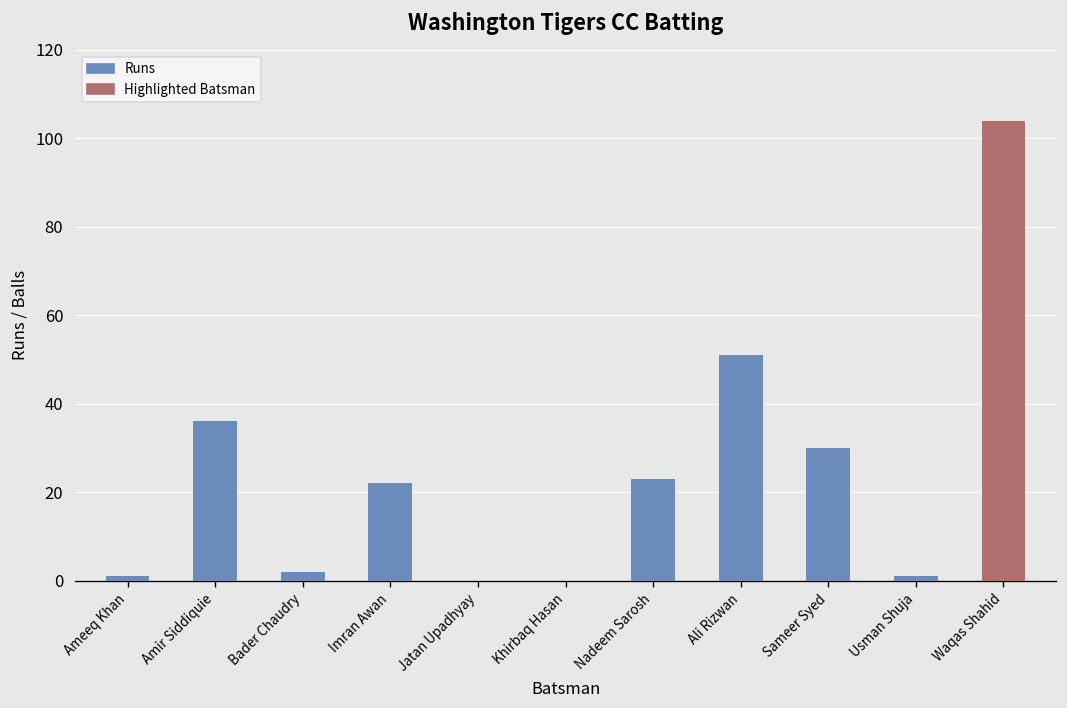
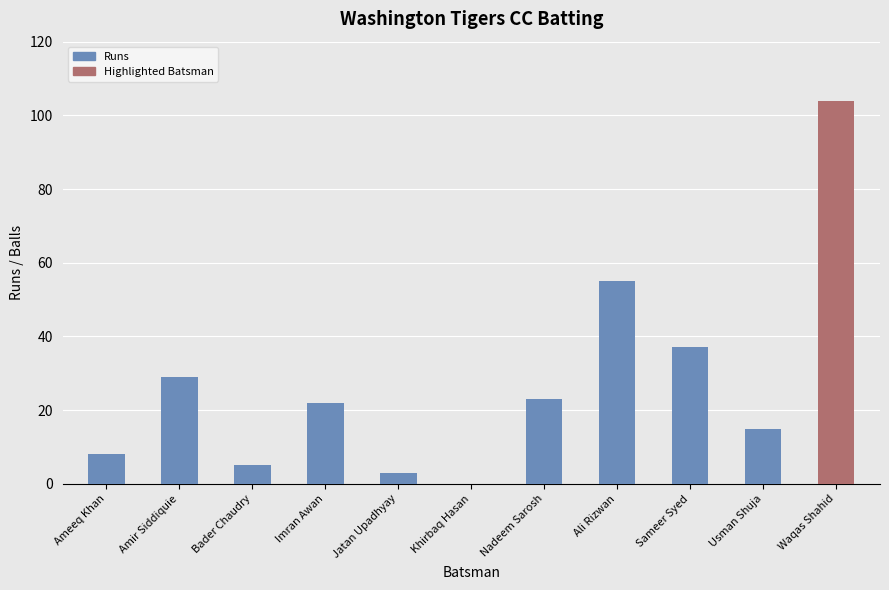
  {
-   "Ameeq Khan": 1,
-   "Amir Siddiquie": 36,
-   "Bader Chaudry": 2,
+   "Ameeq Khan": 8,
+   "Amir Siddiquie": 29,
+   "Bader Chaudry": 5,
    "Imran Awan": 22,
-   "Jatan Upadhyay": 0,
+   "Jatan Upadhyay": 3,
    "Khirbaq Hasan": 0,
    "Nadeem Sarosh": 23,
-   "Ali Rizwan": 51,
-   "Sameer Syed": 30,
-   "Usman Shuja": 1,
+   "Ali Rizwan": 55,
+   "Sameer Syed": 37,
+   "Usman Shuja": 15,
    "Waqas Shahid": 104
  }
